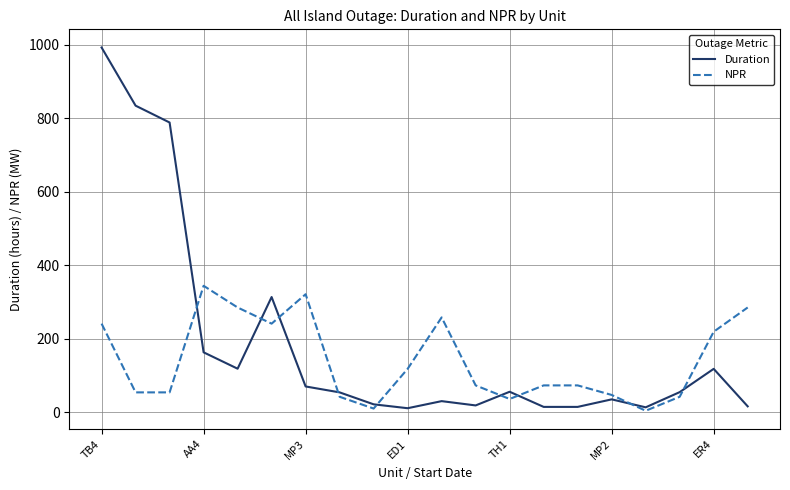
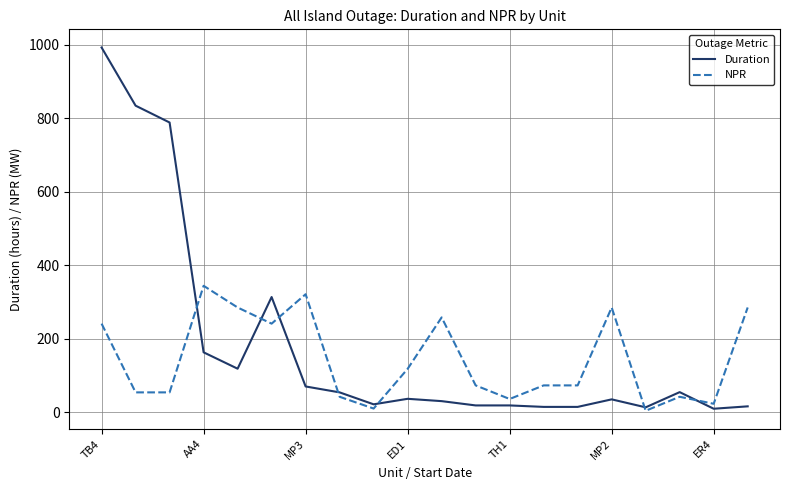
  {
    "Duration": {
      "TB4": 990,
      "AA4": 160,
      "MP3": 70,
-     "ED1": 10,
-     "TH1": 60,
+     "ED1": 40,
+     "TH1": 20,
      "MP2": 40,
-     "ER4": 120
+     "ER4": 10
    },
    "NPR": {
      "TB4": 240,
      "AA4": 340,
      "MP3": 320,
      "ED1": 120,
      "TH1": 40,
-     "MP2": 50,
-     "ER4": 220
+     "MP2": 290,
+     "ER4": 20
    }
  }
